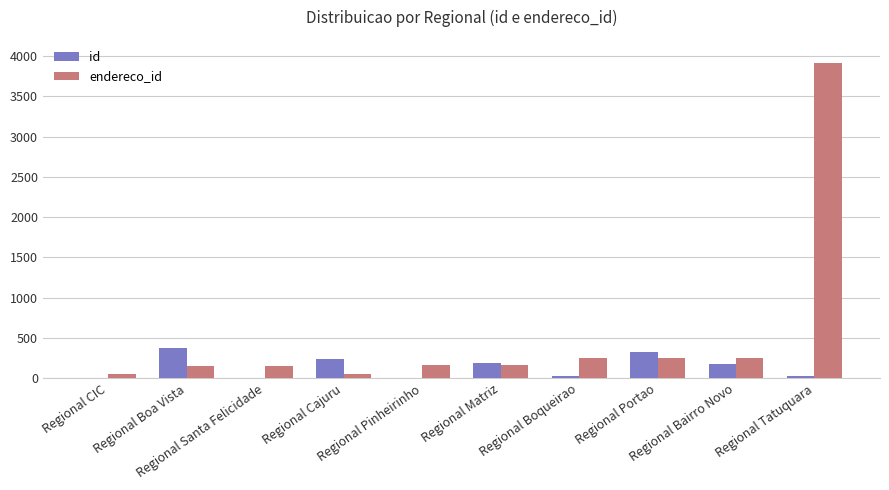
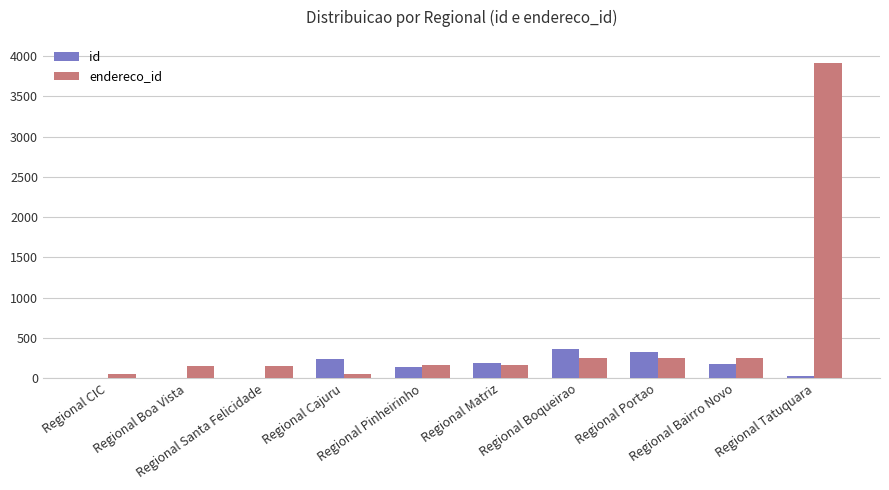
  {
    "id": {
-     "Regional Boa Vista": 400,
+     "Regional Boa Vista": 0,
      "Regional Cajuru": 200,
-     "Regional Pinheirinho": 0,
+     "Regional Pinheirinho": 100,
      "Regional Matriz": 200,
-     "Regional Boqueirao": 0,
+     "Regional Boqueirao": 400,
      "Regional Portao": 300,
      "Regional Bairro Novo": 200
    },
    "endereco_id": {
      "Regional CIC": 100,
      "Regional Boa Vista": 200,
      "Regional Santa Felicidade": 200,
      "Regional Cajuru": 100,
      "Regional Pinheirinho": 200,
      "Regional Matriz": 200,
      "Regional Boqueirao": 200,
      "Regional Portao": 200,
      "Regional Bairro Novo": 300,
      "Regional Tatuquara": 3900
    }
  }
